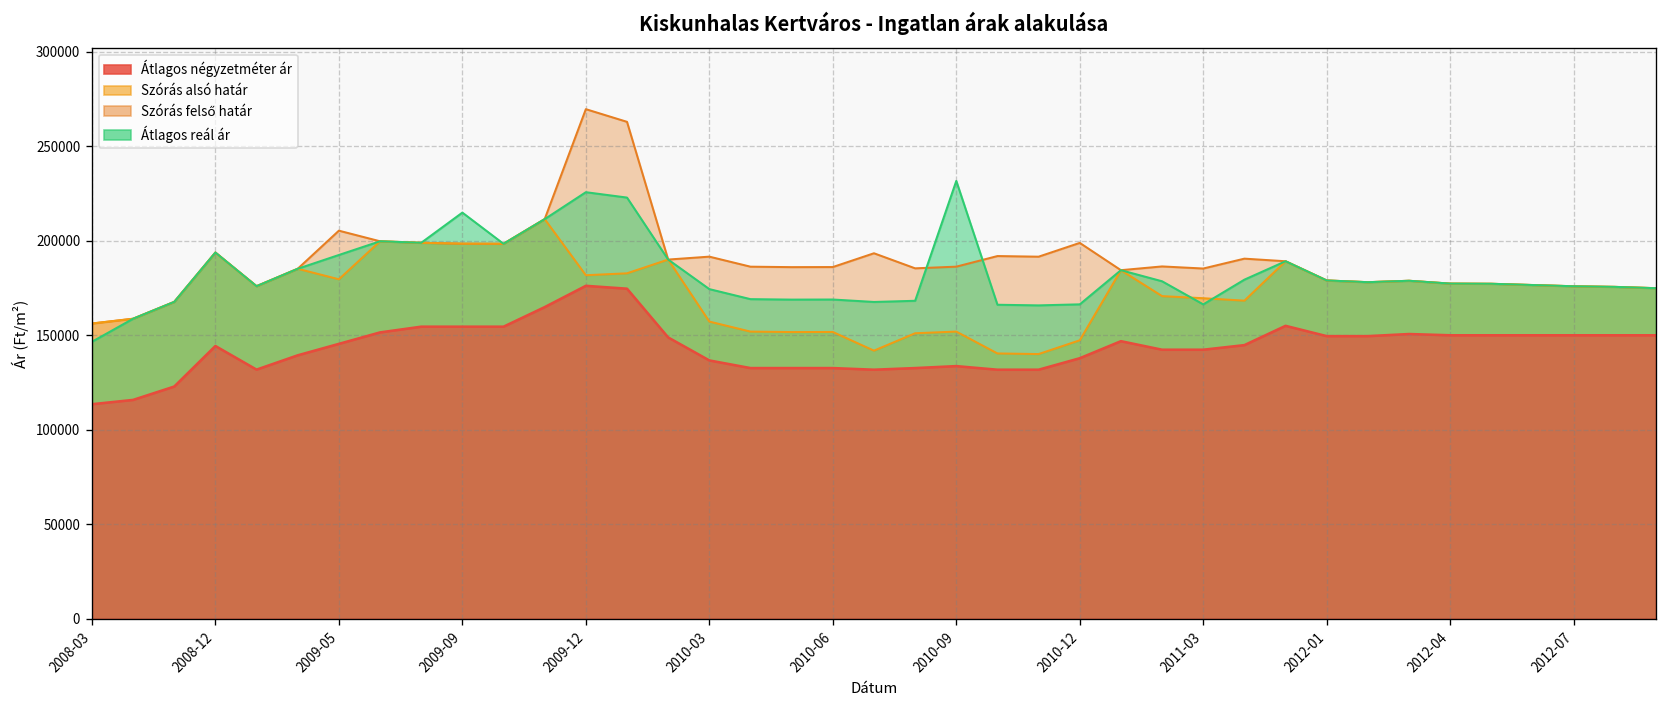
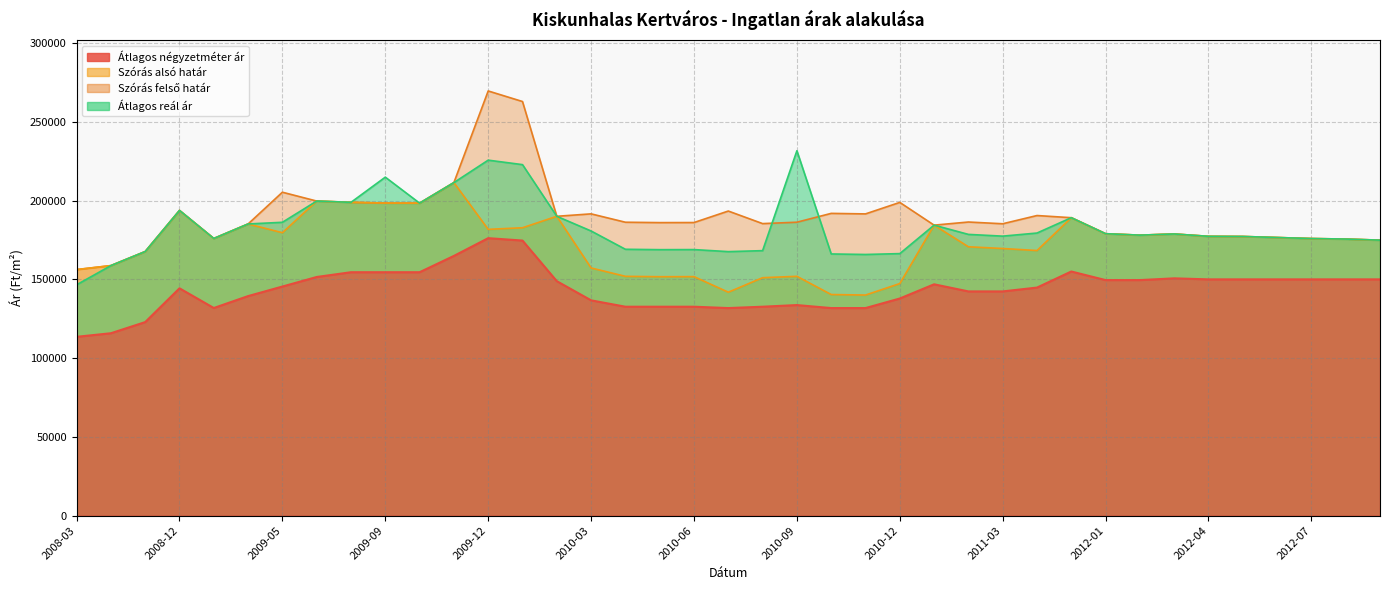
  {
    "Átlagos reál ár": {
      "2008-03": 147000,
-     "2009-05": 192000,
+     "2009-05": 186000,
      "2009-09": 215000,
      "2009-12": 226000,
-     "2010-03": 174000,
+     "2010-03": 181000,
      "2010-06": 169000,
      "2010-09": 232000,
      "2010-12": 166000,
-     "2011-03": 166000
+     "2011-03": 177000
    }
  }
